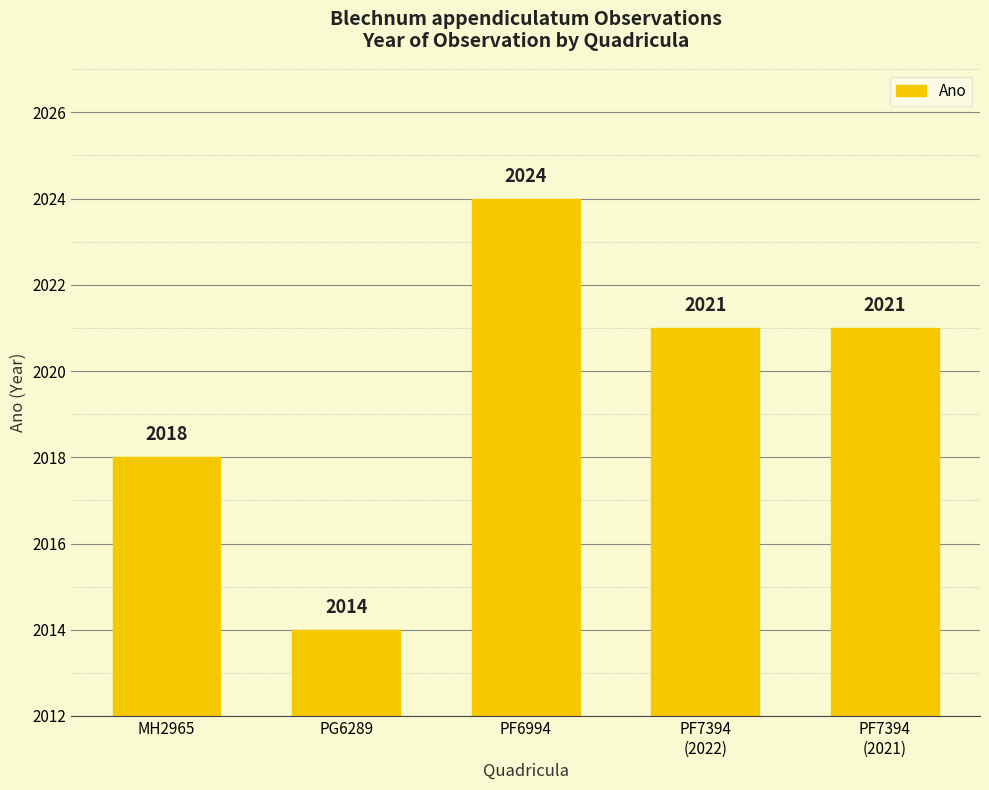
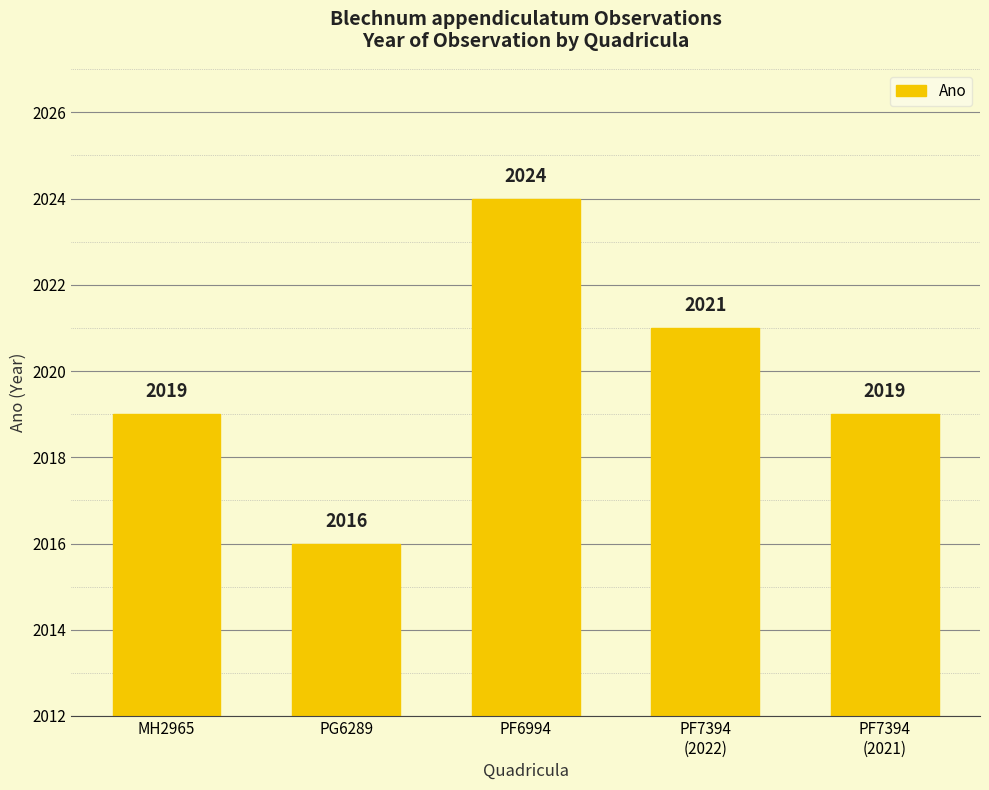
  {
-   "MH2965": 2018,
-   "PG6289": 2014,
+   "MH2965": 2019,
+   "PG6289": 2016,
    "PF6994": 2024,
    "PF7394 (2022)": 2021,
-   "PF7394 (2021)": 2021
+   "PF7394 (2021)": 2019
  }
